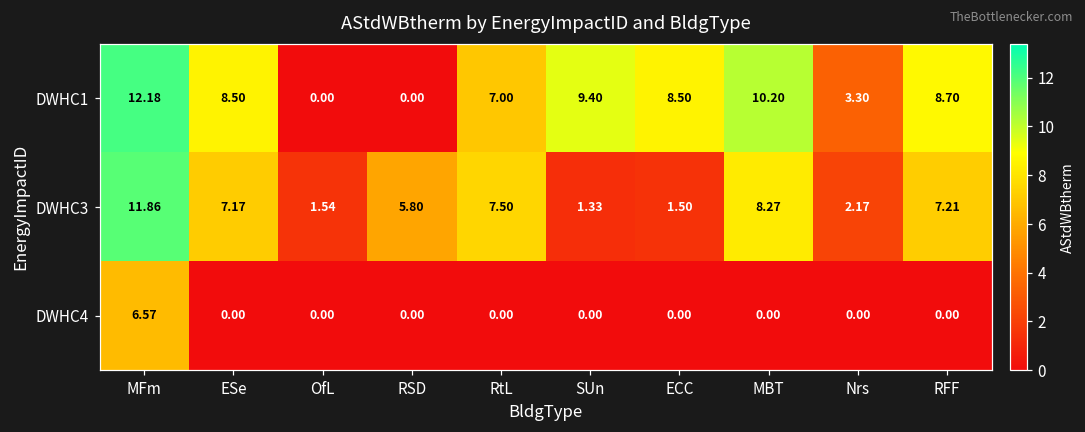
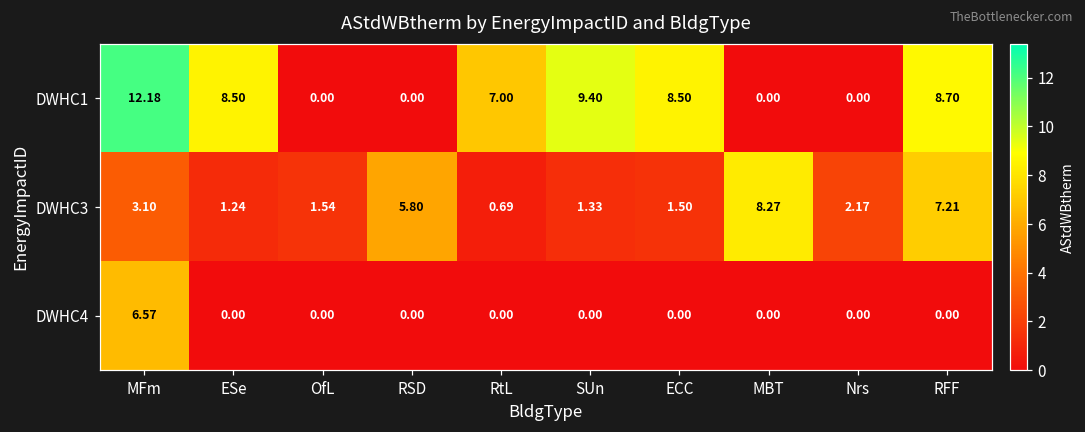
  {
    "DWHC1": {
      "MFm": 12.18,
      "ESe": 8.50,
      "OfL": 0.00,
      "RSD": 0.00,
      "RtL": 7.00,
      "SUn": 9.40,
      "ECC": 8.50,
-     "MBT": 10.20,
-     "Nrs": 3.30,
+     "MBT": 0.00,
+     "Nrs": 0.00,
      "RFF": 8.70
    },
    "DWHC3": {
-     "MFm": 11.86,
-     "ESe": 7.17,
+     "MFm": 3.10,
+     "ESe": 1.24,
      "OfL": 1.54,
      "RSD": 5.80,
-     "RtL": 7.50,
+     "RtL": 0.69,
      "SUn": 1.33,
      "ECC": 1.50,
      "MBT": 8.27,
      "Nrs": 2.17,
      "RFF": 7.21
    },
    "DWHC4": {
      "MFm": 6.57,
      "ESe": 0.00,
      "OfL": 0.00,
      "RSD": 0.00,
      "RtL": 0.00,
      "SUn": 0.00,
      "ECC": 0.00,
      "MBT": 0.00,
      "Nrs": 0.00,
      "RFF": 0.00
    }
  }
